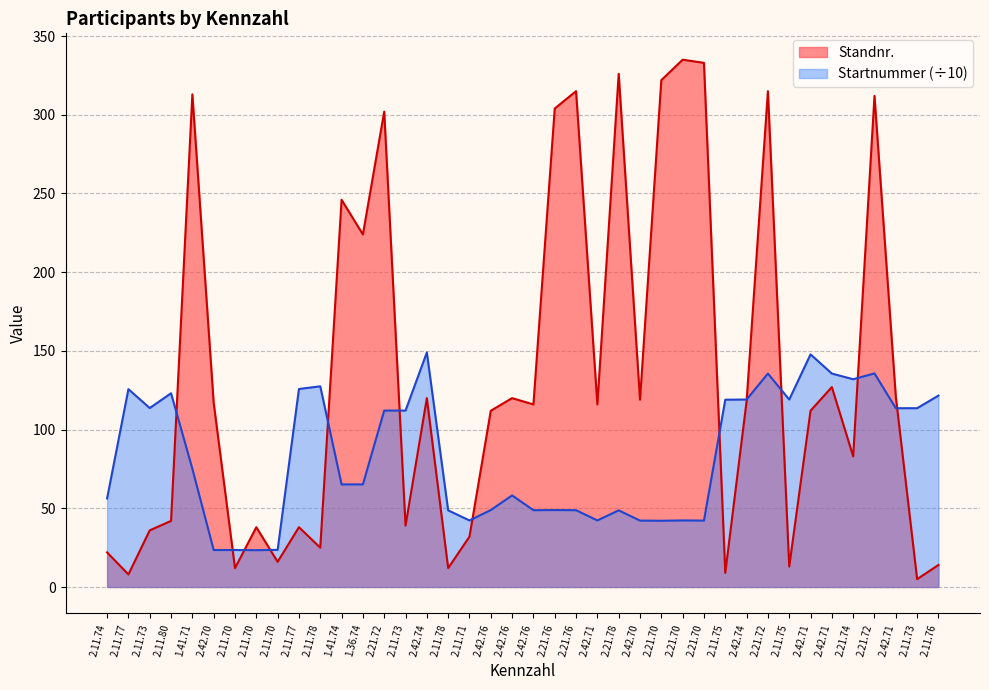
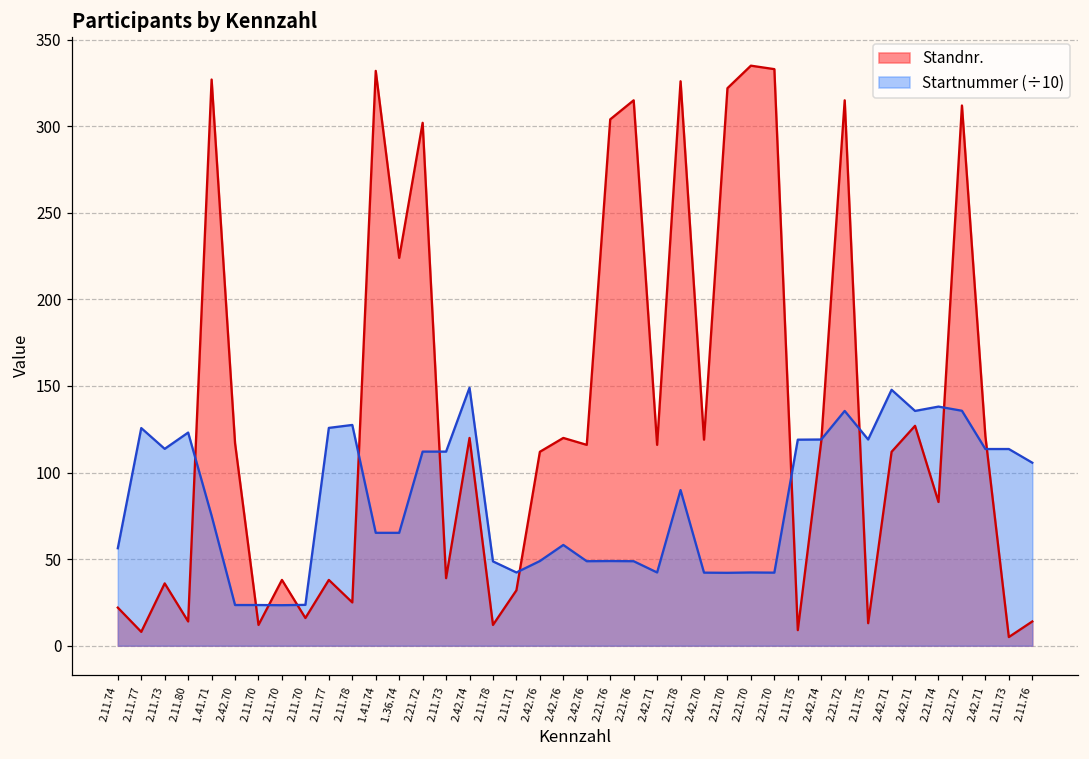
  {
    "Standnr.": {
      "2.11.74": 22,
-     "2.11.80": 42,
-     "1.41.71": 313,
-     "1.41.74": 246,
+     "2.11.80": 14,
+     "1.41.71": 327,
+     "1.41.74": 332,
      "1.36.74": 224,
      "2.11.71": 32,
      "2.21.78": 326,
      "2.21.74": 83,
      "2.11.76": 14
    },
    "Startnummer (÷10)": {
      "2.11.74": 56,
      "2.11.80": 123,
      "1.41.71": 75,
      "1.41.74": 65,
      "1.36.74": 65,
      "2.11.71": 42,
-     "2.21.78": 49,
-     "2.21.74": 132,
-     "2.11.76": 122
+     "2.21.78": 90,
+     "2.21.74": 138,
+     "2.11.76": 106
    }
  }
